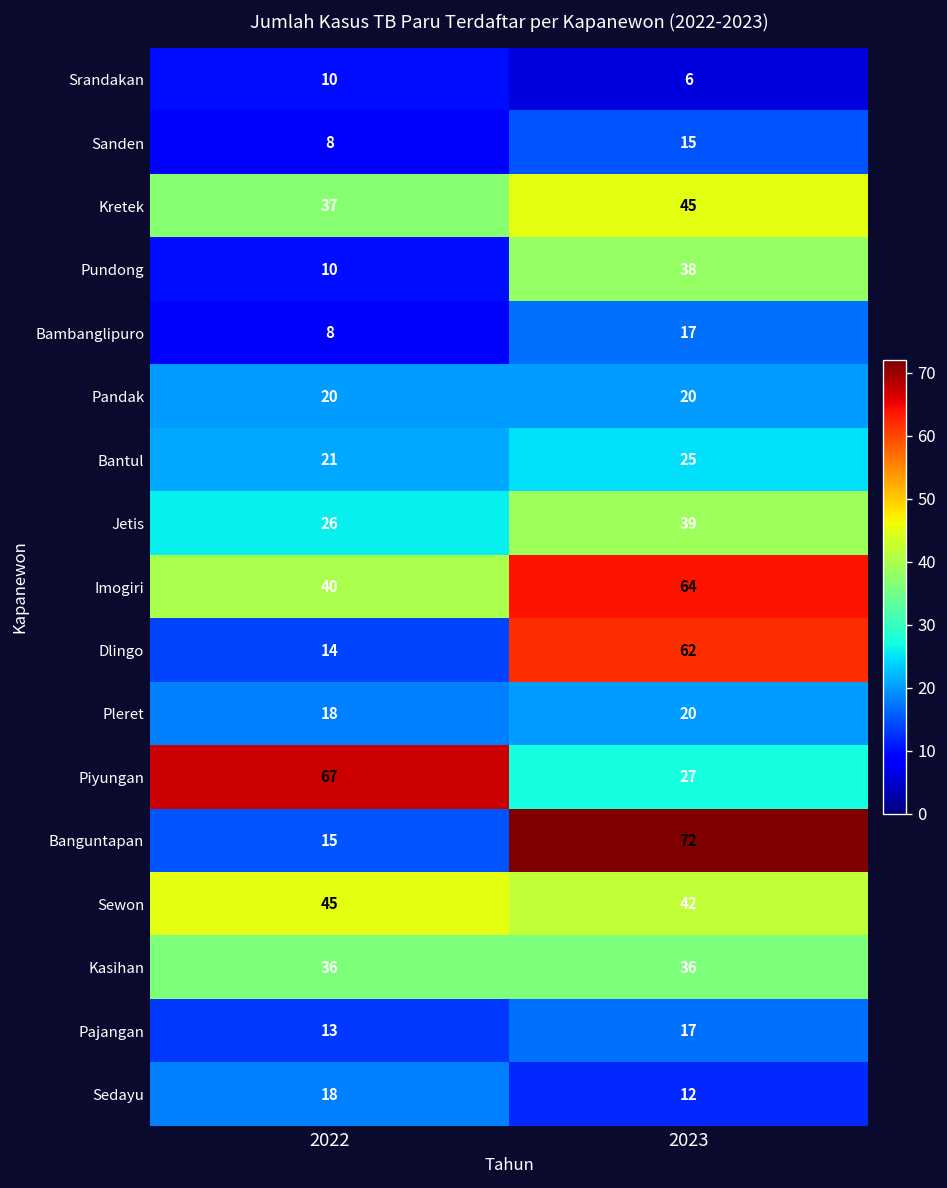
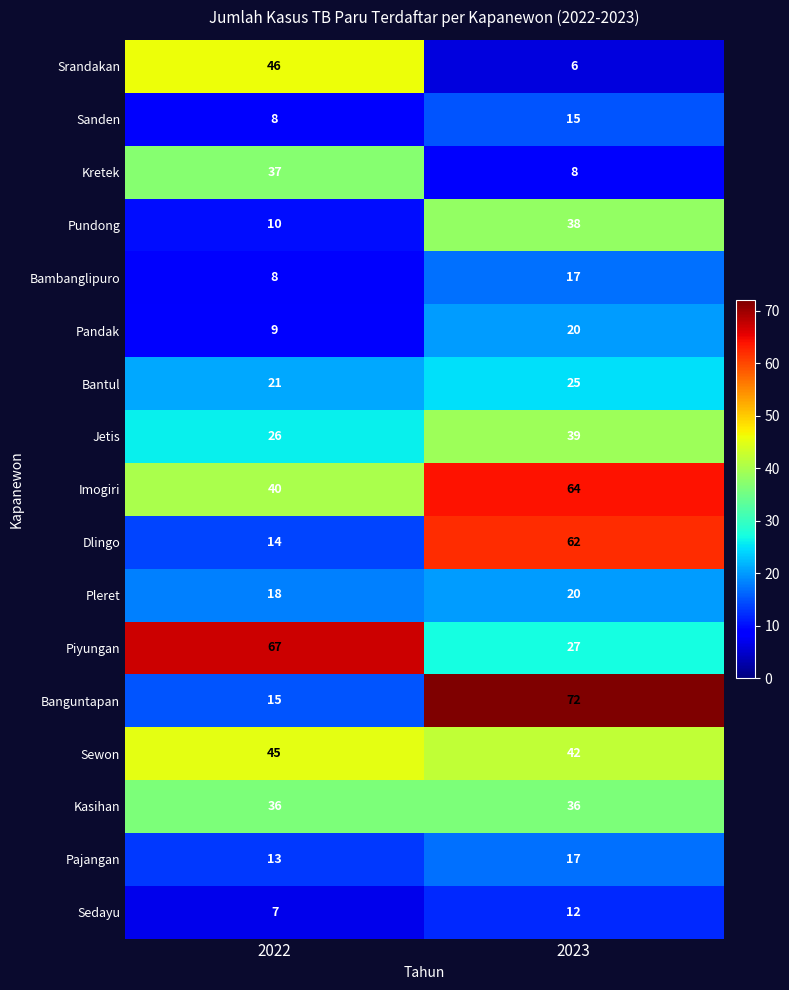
  {
    "Srandakan": {
-     "2022": 10,
+     "2022": 46,
      "2023": 6
    },
    "Sanden": {
      "2022": 8,
      "2023": 15
    },
    "Kretek": {
      "2022": 37,
-     "2023": 45
+     "2023": 8
    },
    "Pundong": {
      "2022": 10,
      "2023": 38
    },
    "Bambanglipuro": {
      "2022": 8,
      "2023": 17
    },
    "Pandak": {
-     "2022": 20,
+     "2022": 9,
      "2023": 20
    },
    "Bantul": {
      "2022": 21,
      "2023": 25
    },
    "Jetis": {
      "2022": 26,
      "2023": 39
    },
    "Imogiri": {
      "2022": 40,
      "2023": 64
    },
    "Dlingo": {
      "2022": 14,
      "2023": 62
    },
    "Pleret": {
      "2022": 18,
      "2023": 20
    },
    "Piyungan": {
      "2022": 67,
      "2023": 27
    },
    "Banguntapan": {
      "2022": 15,
      "2023": 72
    },
    "Sewon": {
      "2022": 45,
      "2023": 42
    },
    "Kasihan": {
      "2022": 36,
      "2023": 36
    },
    "Pajangan": {
      "2022": 13,
      "2023": 17
    },
    "Sedayu": {
-     "2022": 18,
+     "2022": 7,
      "2023": 12
    }
  }
